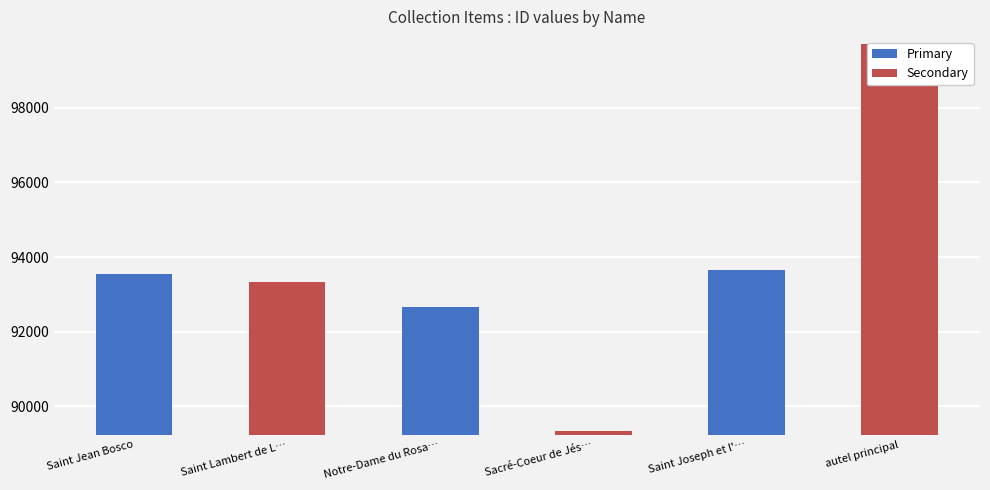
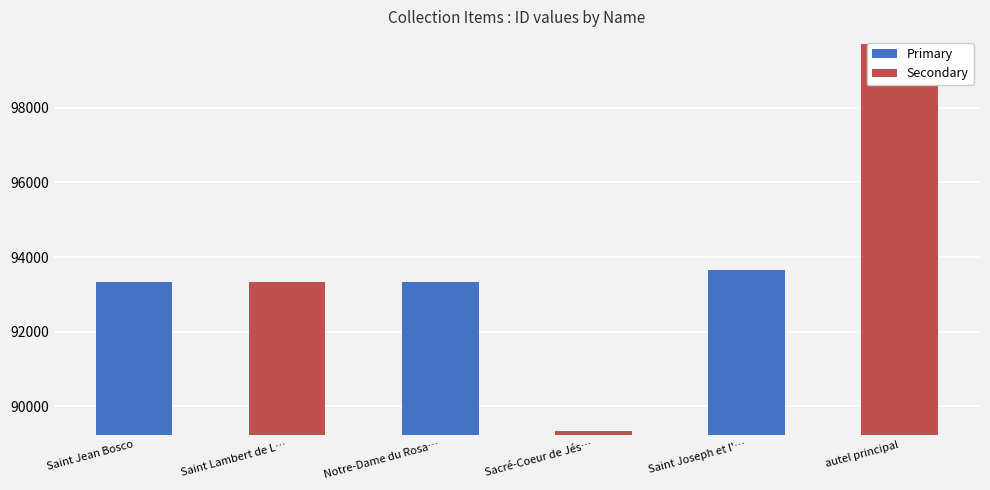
  {
-   "Saint Jean Bosco": 93500,
+   "Saint Jean Bosco": 93300,
    "Saint Lambert de L…": 93300,
-   "Notre-Dame du Rosa…": 92700,
+   "Notre-Dame du Rosa…": 93300,
    "Sacré-Coeur de Jés…": 89300,
    "Saint Joseph et l'…": 93700
  }
